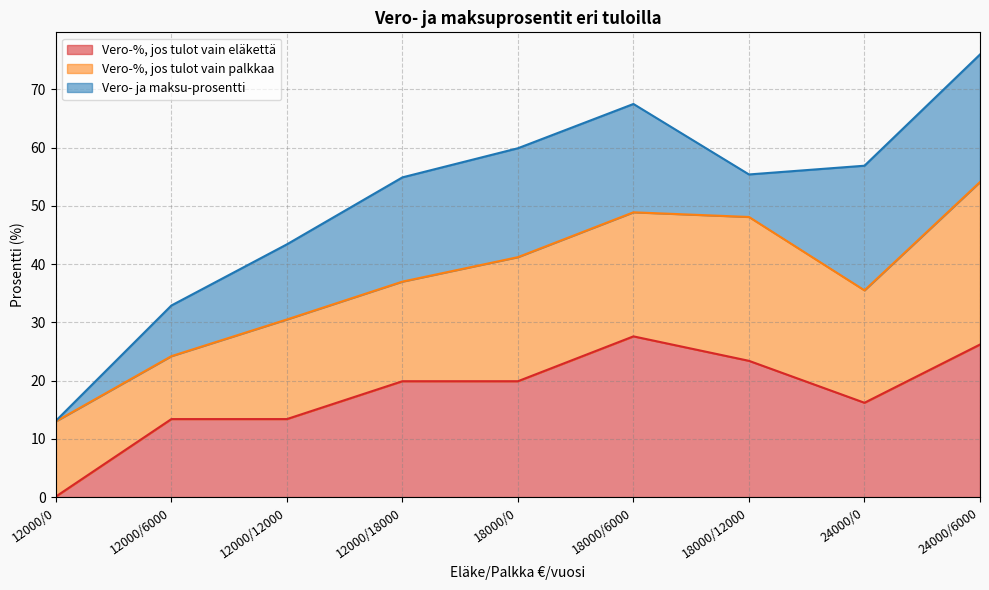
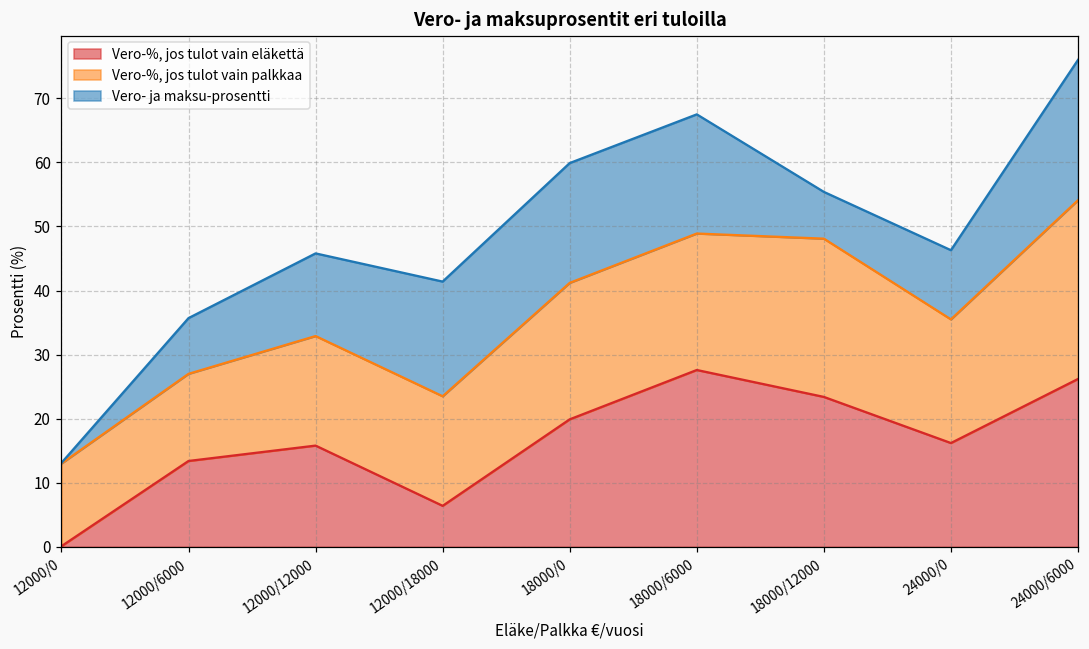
  {
    "Vero-%, jos tulot vain eläkettä": {
      "12000/0": 0,
      "12000/6000": 13,
-     "12000/12000": 13,
-     "12000/18000": 20,
+     "12000/12000": 16,
+     "12000/18000": 6,
      "18000/0": 20,
      "18000/6000": 28,
      "18000/12000": 23,
      "24000/0": 16,
      "24000/6000": 26
    },
    "Vero-%, jos tulot vain palkkaa": {
-     "12000/6000": 11,
+     "12000/6000": 14,
      "12000/12000": 17,
      "12000/18000": 17,
      "18000/0": 21,
      "18000/6000": 21,
      "18000/12000": 25,
      "24000/0": 19,
      "24000/6000": 28
    },
    "Vero- ja maksu-prosentti": {
      "12000/6000": 9,
      "12000/12000": 13,
      "12000/18000": 18,
      "18000/0": 19,
      "18000/6000": 19,
      "18000/12000": 7,
-     "24000/0": 21,
+     "24000/0": 11,
      "24000/6000": 22
    }
  }
